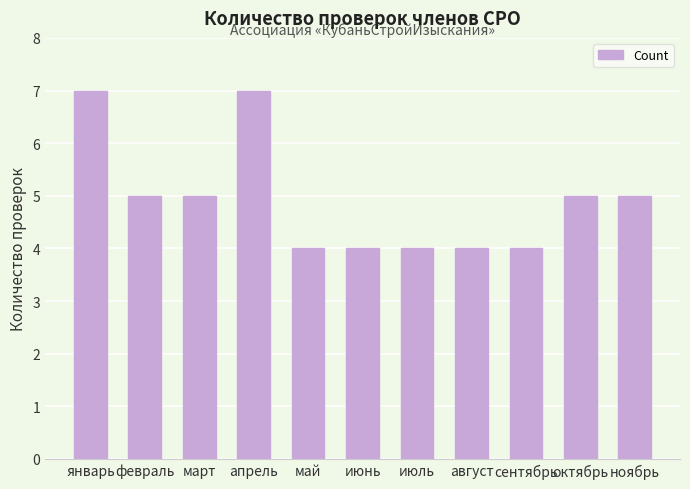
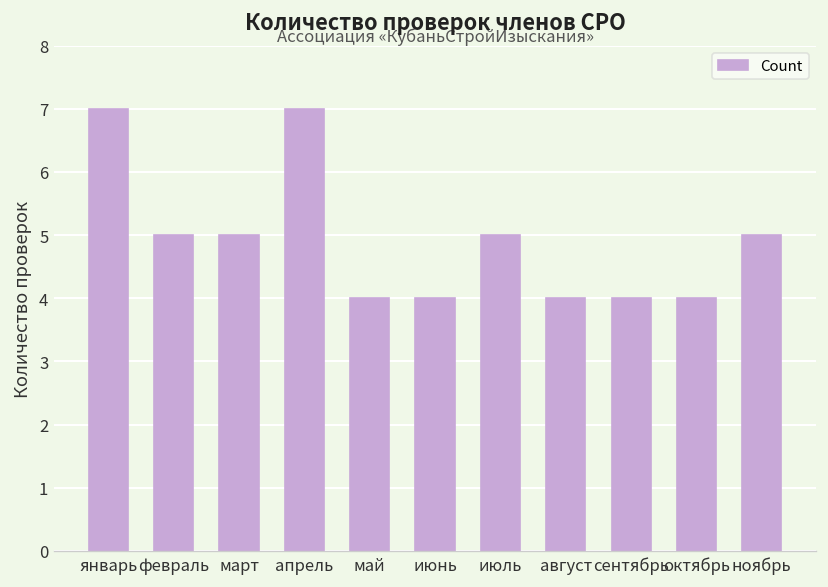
  {
    "январь": 7,
    "февраль": 5,
    "март": 5,
    "апрель": 7,
    "май": 4,
    "июнь": 4,
-   "июль": 4,
+   "июль": 5,
    "август": 4,
    "сентябрь": 4,
-   "октябрь": 5,
+   "октябрь": 4,
    "ноябрь": 5
  }
